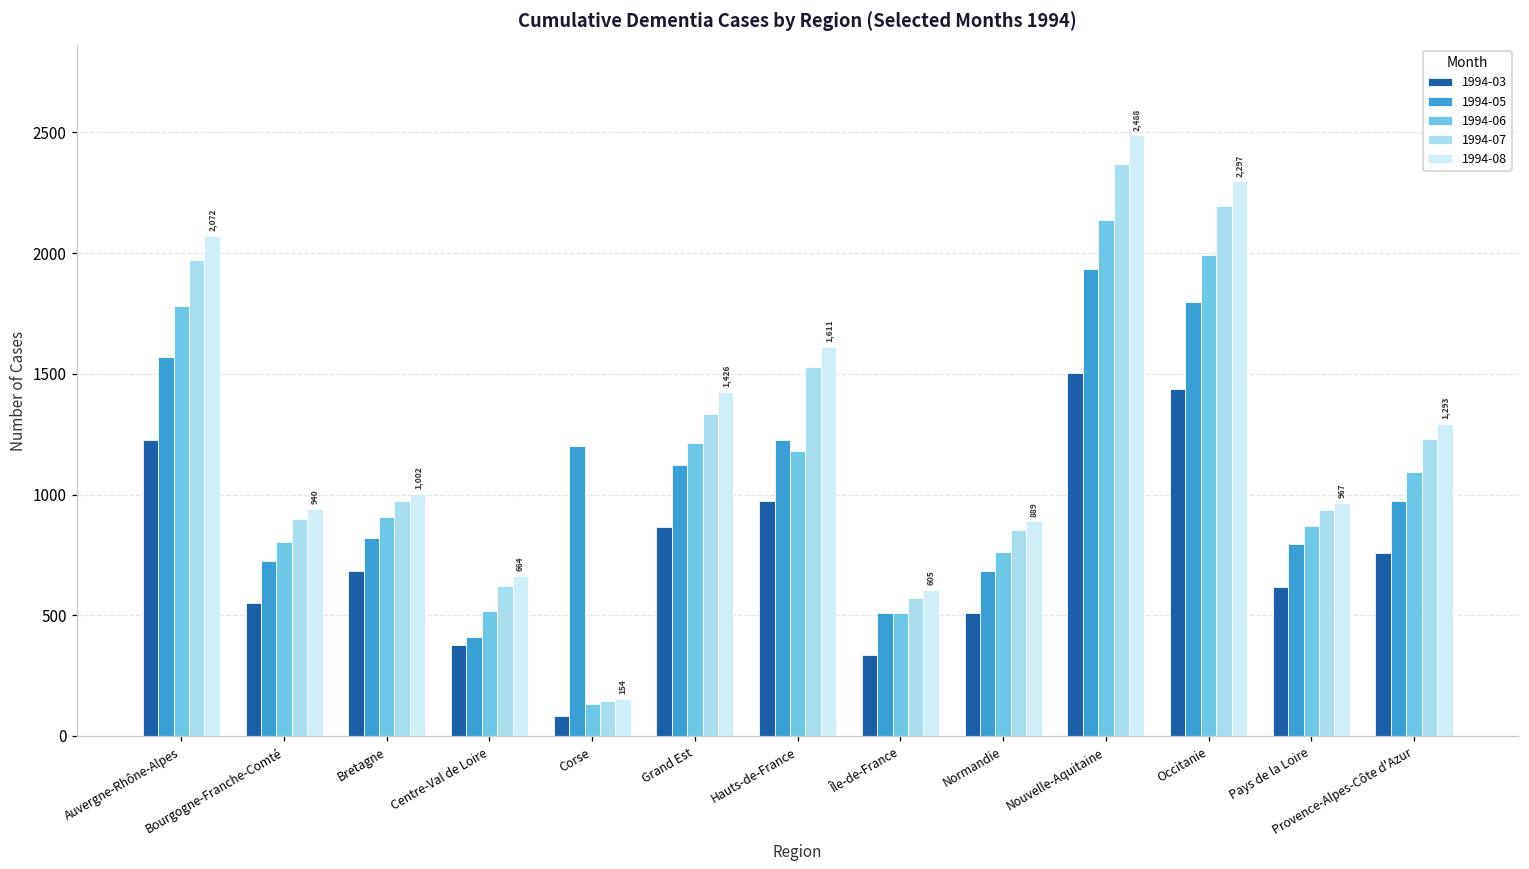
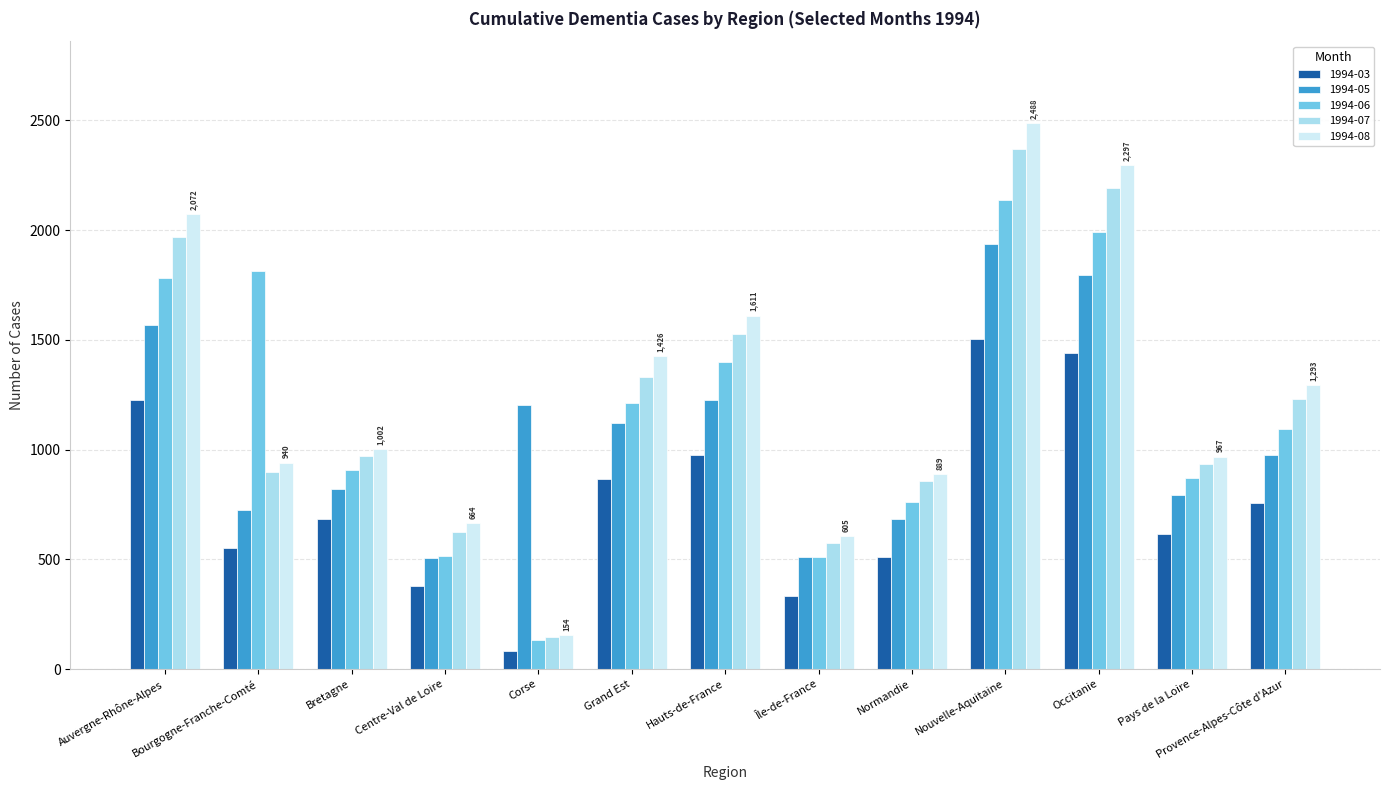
  {
    "1994-03": {
      "Auvergne-Rhône-Alpes": 1230,
      "Bourgogne-Franche-Comté": 550,
      "Bretagne": 680,
      "Centre-Val de Loire": 380,
      "Corse": 80,
      "Grand Est": 870,
      "Hauts-de-France": 980,
      "Île-de-France": 330,
      "Normandie": 510,
      "Nouvelle-Aquitaine": 1500,
      "Occitanie": 1440,
      "Pays de la Loire": 620,
      "Provence-Alpes-Côte d'Azur": 760
    },
    "1994-05": {
      "Auvergne-Rhône-Alpes": 1570,
      "Bourgogne-Franche-Comté": 730,
      "Bretagne": 820,
-     "Centre-Val de Loire": 410,
+     "Centre-Val de Loire": 510,
      "Corse": 1200,
      "Grand Est": 1120,
      "Hauts-de-France": 1230,
      "Île-de-France": 510,
      "Normandie": 690,
      "Nouvelle-Aquitaine": 1940,
      "Occitanie": 1800,
      "Pays de la Loire": 790,
      "Provence-Alpes-Côte d'Azur": 980
    },
    "1994-06": {
      "Auvergne-Rhône-Alpes": 1780,
-     "Bourgogne-Franche-Comté": 810,
+     "Bourgogne-Franche-Comté": 1810,
      "Bretagne": 910,
      "Centre-Val de Loire": 520,
      "Corse": 130,
      "Grand Est": 1210,
-     "Hauts-de-France": 1180,
+     "Hauts-de-France": 1400,
      "Île-de-France": 510,
      "Normandie": 760,
      "Nouvelle-Aquitaine": 2140,
      "Occitanie": 1990,
      "Pays de la Loire": 870,
      "Provence-Alpes-Côte d'Azur": 1090
    }
  }
